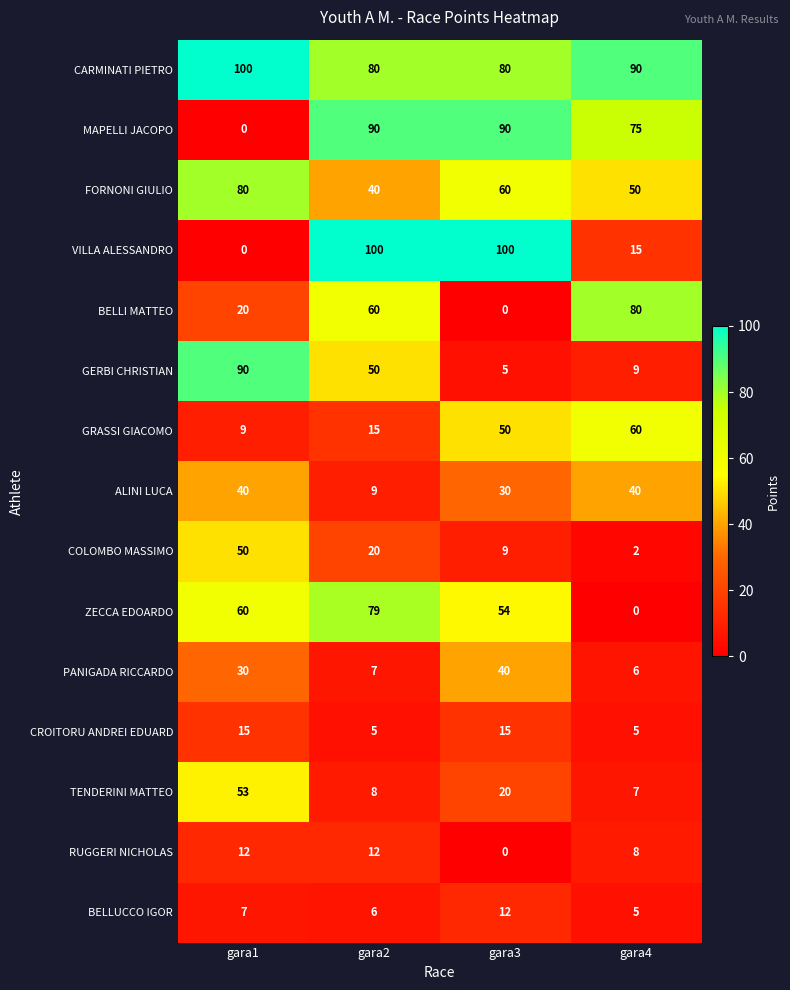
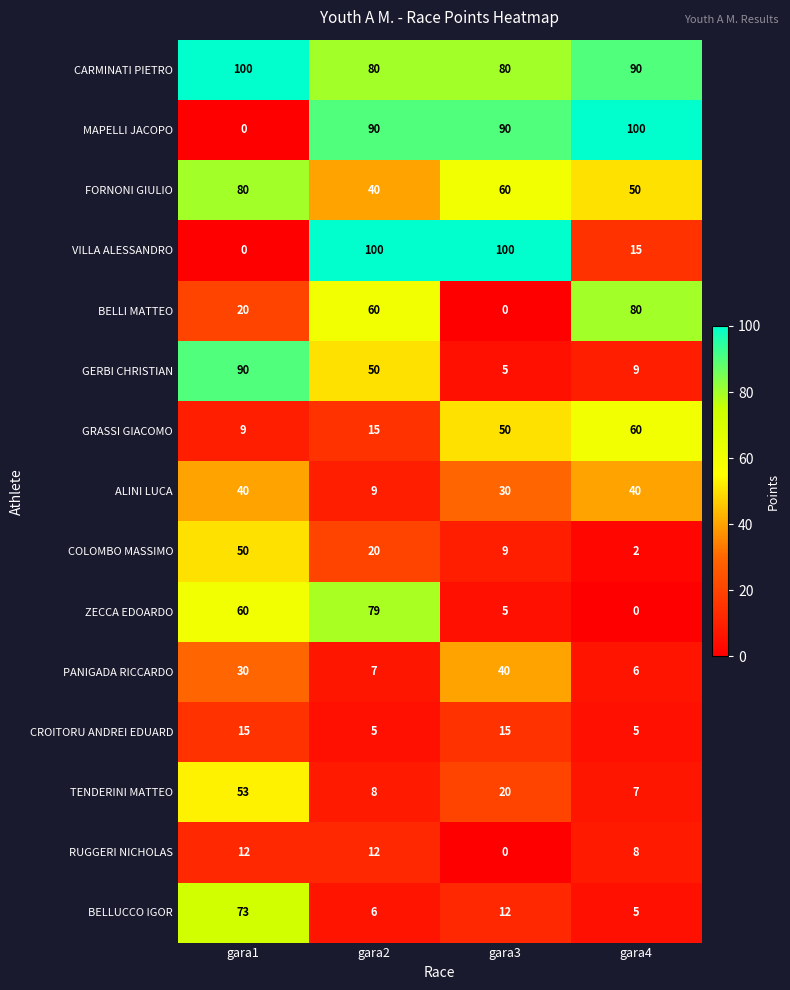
  {
    "CARMINATI PIETRO": {
      "gara1": 100,
      "gara2": 80,
      "gara3": 80,
      "gara4": 90
    },
    "MAPELLI JACOPO": {
      "gara1": 0,
      "gara2": 90,
      "gara3": 90,
-     "gara4": 75
+     "gara4": 100
    },
    "FORNONI GIULIO": {
      "gara1": 80,
      "gara2": 40,
      "gara3": 60,
      "gara4": 50
    },
    "VILLA ALESSANDRO": {
      "gara1": 0,
      "gara2": 100,
      "gara3": 100,
      "gara4": 15
    },
    "BELLI MATTEO": {
      "gara1": 20,
      "gara2": 60,
      "gara3": 0,
      "gara4": 80
    },
    "GERBI CHRISTIAN": {
      "gara1": 90,
      "gara2": 50,
      "gara3": 5,
      "gara4": 9
    },
    "GRASSI GIACOMO": {
      "gara1": 9,
      "gara2": 15,
      "gara3": 50,
      "gara4": 60
    },
    "ALINI LUCA": {
      "gara1": 40,
      "gara2": 9,
      "gara3": 30,
      "gara4": 40
    },
    "COLOMBO MASSIMO": {
      "gara1": 50,
      "gara2": 20,
      "gara3": 9,
      "gara4": 2
    },
    "ZECCA EDOARDO": {
      "gara1": 60,
      "gara2": 79,
-     "gara3": 54,
+     "gara3": 5,
      "gara4": 0
    },
    "PANIGADA RICCARDO": {
      "gara1": 30,
      "gara2": 7,
      "gara3": 40,
      "gara4": 6
    },
    "CROITORU ANDREI EDUARD": {
      "gara1": 15,
      "gara2": 5,
      "gara3": 15,
      "gara4": 5
    },
    "TENDERINI MATTEO": {
      "gara1": 53,
      "gara2": 8,
      "gara3": 20,
      "gara4": 7
    },
    "RUGGERI NICHOLAS": {
      "gara1": 12,
      "gara2": 12,
      "gara3": 0,
      "gara4": 8
    },
    "BELLUCCO IGOR": {
-     "gara1": 7,
+     "gara1": 73,
      "gara2": 6,
      "gara3": 12,
      "gara4": 5
    }
  }
